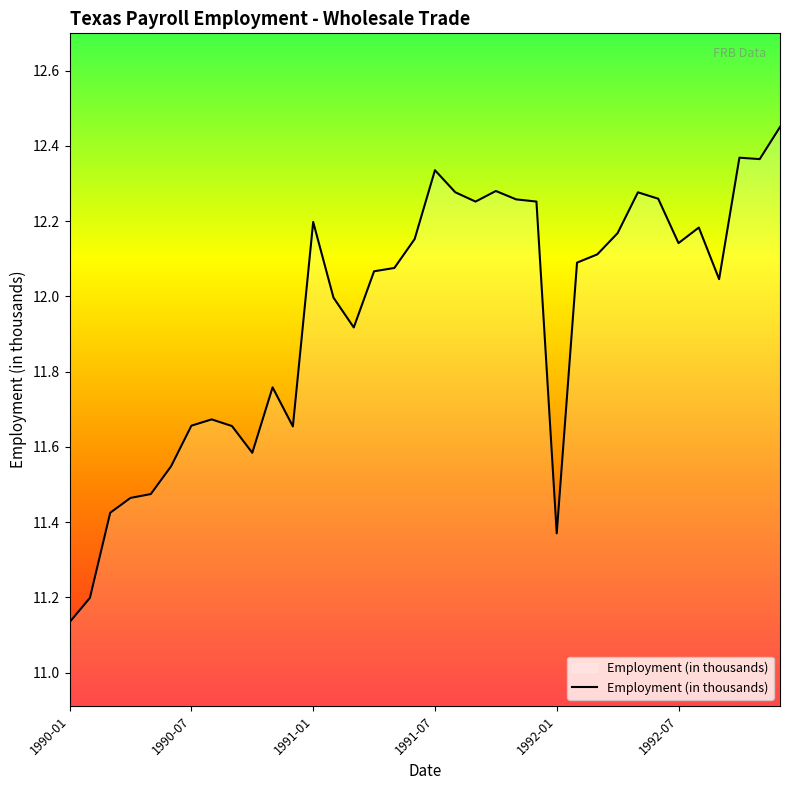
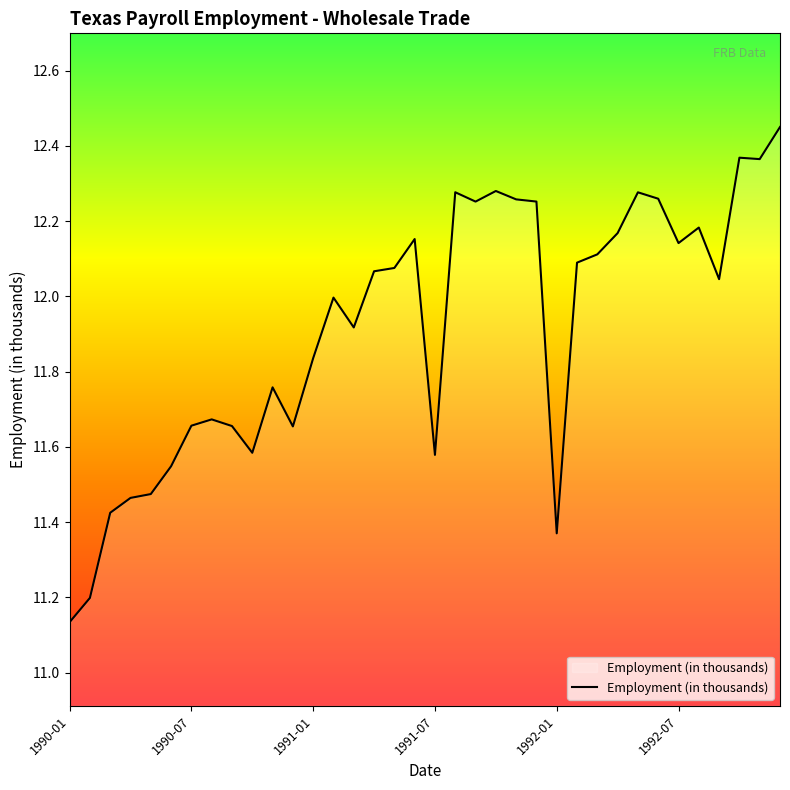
  {
    "1990-01": 11.13,
    "1990-07": 11.66,
-   "1991-01": 12.20,
-   "1991-07": 12.34,
+   "1991-01": 11.84,
+   "1991-07": 11.58,
    "1992-01": 11.37,
    "1992-07": 12.14
  }
